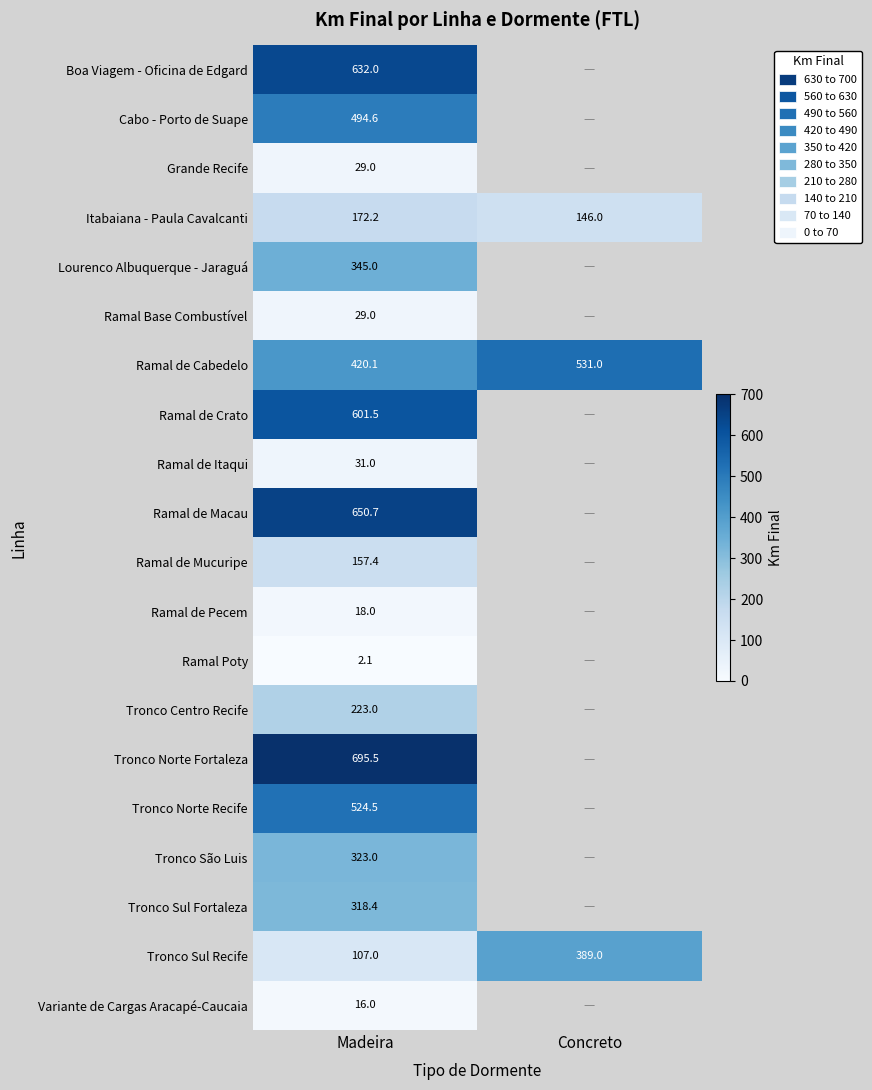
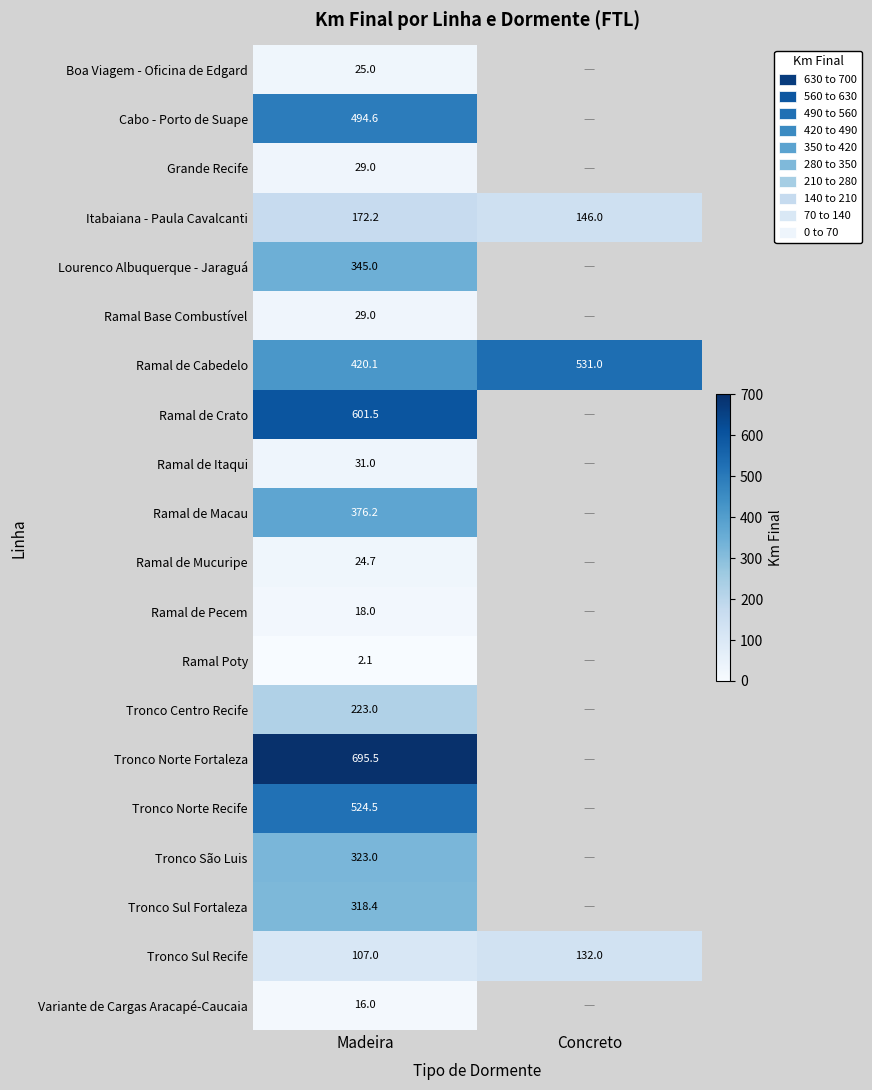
  {
    "Boa Viagem - Oficina de Edgard": {
-     "Madeira": 632.0
+     "Madeira": 25.0
    },
    "Cabo - Porto de Suape": {
      "Madeira": 494.6
    },
    "Grande Recife": {
      "Madeira": 29.0
    },
    "Itabaiana - Paula Cavalcanti": {
      "Madeira": 172.2,
      "Concreto": 146.0
    },
    "Lourenco Albuquerque - Jaraguá": {
      "Madeira": 345.0
    },
    "Ramal Base Combustível": {
      "Madeira": 29.0
    },
    "Ramal de Cabedelo": {
      "Madeira": 420.1,
      "Concreto": 531.0
    },
    "Ramal de Crato": {
      "Madeira": 601.5
    },
    "Ramal de Itaqui": {
      "Madeira": 31.0
    },
    "Ramal de Macau": {
-     "Madeira": 650.7
+     "Madeira": 376.2
    },
    "Ramal de Mucuripe": {
-     "Madeira": 157.4
+     "Madeira": 24.7
    },
    "Ramal de Pecem": {
      "Madeira": 18.0
    },
    "Ramal Poty": {
      "Madeira": 2.1
    },
    "Tronco Centro Recife": {
      "Madeira": 223.0
    },
    "Tronco Norte Fortaleza": {
      "Madeira": 695.5
    },
    "Tronco Norte Recife": {
      "Madeira": 524.5
    },
    "Tronco São Luis": {
      "Madeira": 323.0
    },
    "Tronco Sul Fortaleza": {
      "Madeira": 318.4
    },
    "Tronco Sul Recife": {
      "Madeira": 107.0,
-     "Concreto": 389.0
+     "Concreto": 132.0
    },
    "Variante de Cargas Aracapé-Caucaia": {
      "Madeira": 16.0
    }
  }
